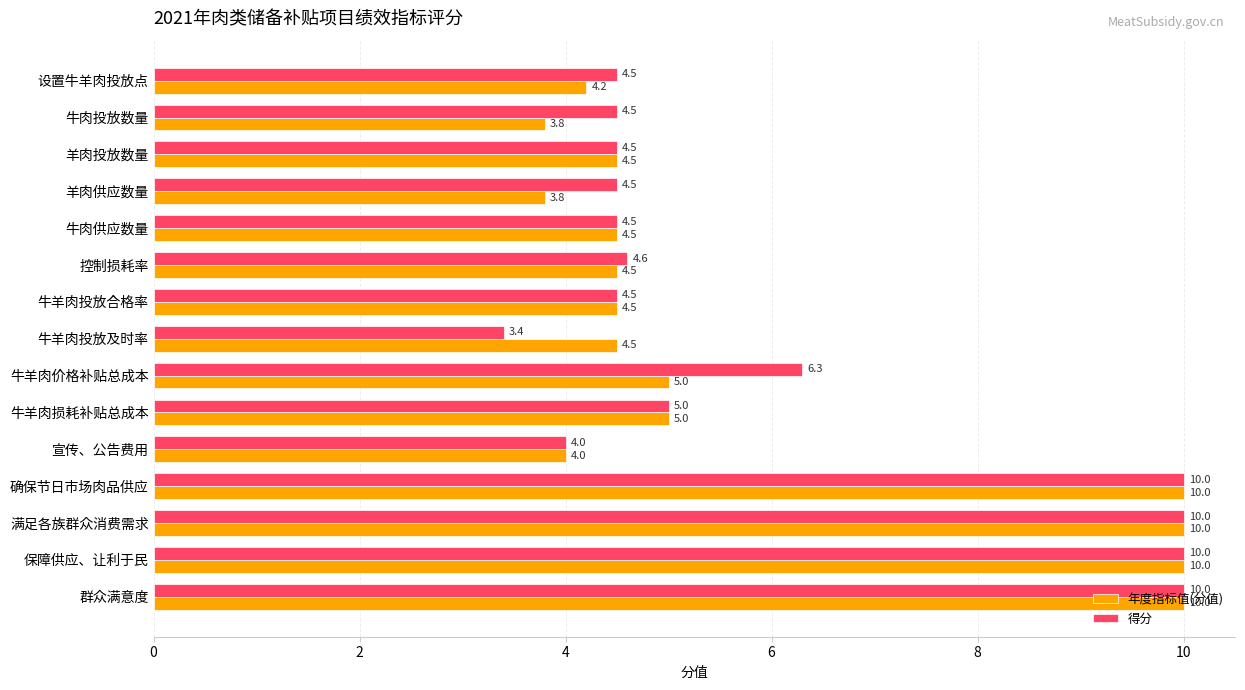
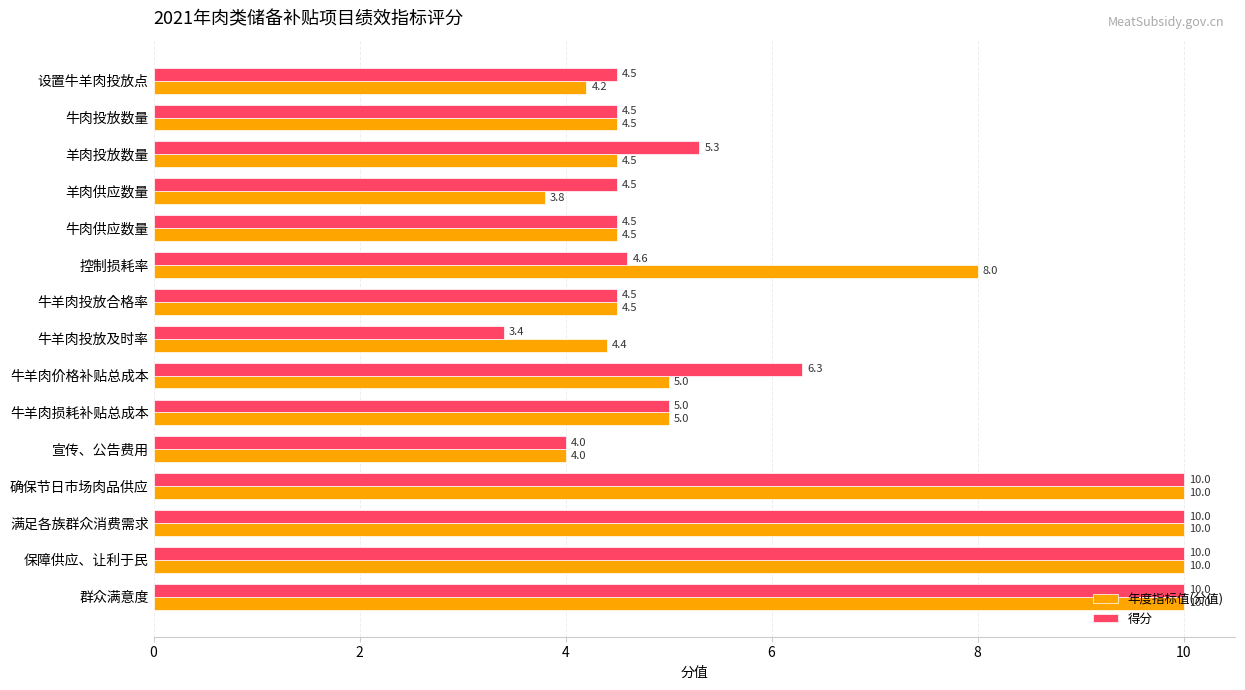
  {
    "年度指标值(分值)": {
      "设置牛羊肉投放点": 4.2,
-     "牛肉投放数量": 3.8,
+     "牛肉投放数量": 4.5,
      "羊肉投放数量": 4.5,
      "羊肉供应数量": 3.8,
      "牛肉供应数量": 4.5,
-     "控制损耗率": 4.5,
+     "控制损耗率": 8.0,
      "牛羊肉投放合格率": 4.5,
-     "牛羊肉投放及时率": 4.5,
+     "牛羊肉投放及时率": 4.4,
      "牛羊肉价格补贴总成本": 5.0,
      "牛羊肉损耗补贴总成本": 5.0,
      "宣传、公告费用": 4.0,
      "确保节日市场肉品供应": 10.0,
      "满足各族群众消费需求": 10.0,
      "保障供应、让利于民": 10.0,
      "群众满意度": 10.0
    },
    "得分": {
      "设置牛羊肉投放点": 4.5,
      "牛肉投放数量": 4.5,
-     "羊肉投放数量": 4.5,
+     "羊肉投放数量": 5.3,
      "羊肉供应数量": 4.5,
      "牛肉供应数量": 4.5,
      "控制损耗率": 4.6,
      "牛羊肉投放合格率": 4.5,
      "牛羊肉投放及时率": 3.4,
      "牛羊肉价格补贴总成本": 6.3,
      "牛羊肉损耗补贴总成本": 5.0,
      "宣传、公告费用": 4.0,
      "确保节日市场肉品供应": 10.0,
      "满足各族群众消费需求": 10.0,
      "保障供应、让利于民": 10.0,
      "群众满意度": 10.0
    }
  }
